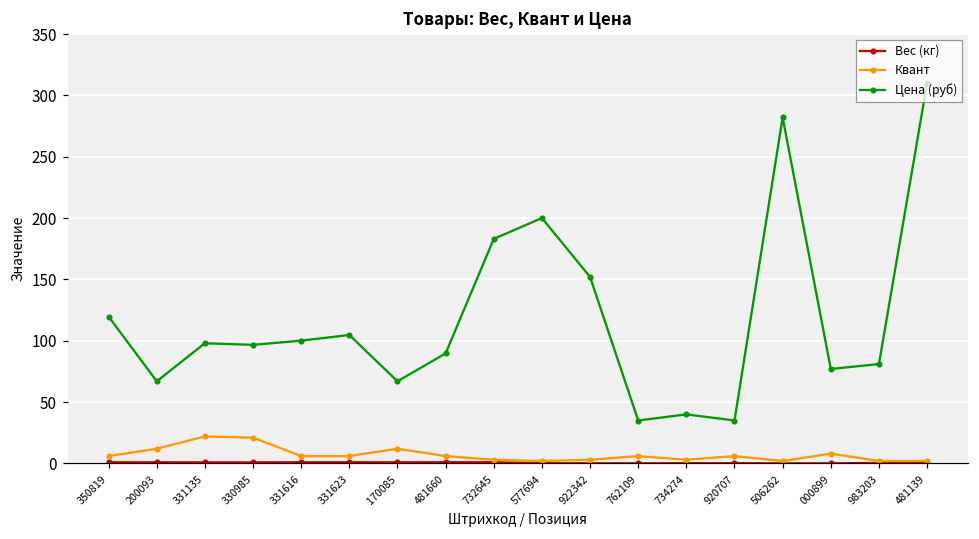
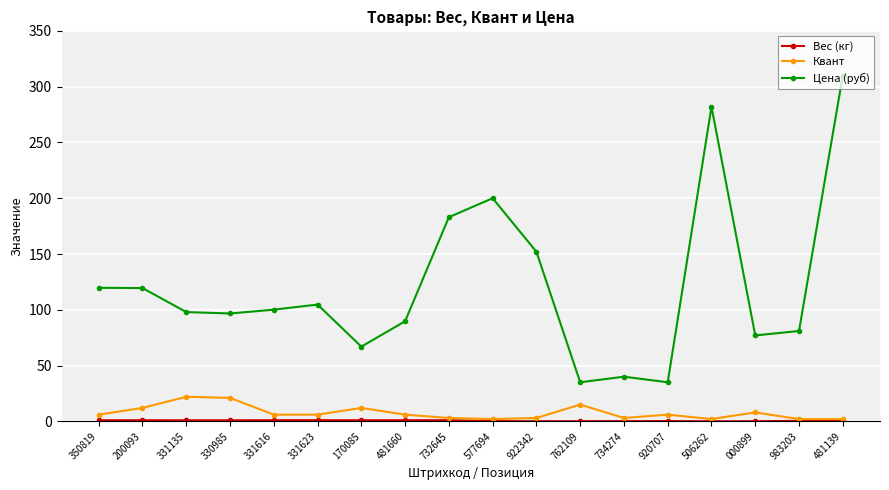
  {
    "Вес (кг)": {
      "350819": 1,
      "200093": 1,
      "331135": 1,
      "330985": 1,
      "331616": 1,
      "331623": 1,
      "170085": 1,
      "481660": 1,
      "922342": 0,
      "762109": 0,
      "734274": 0,
      "920707": 0,
      "000899": 0
    },
    "Квант": {
      "350819": 6,
      "200093": 12,
      "331135": 22,
      "330985": 21,
      "331616": 6,
      "331623": 6,
      "170085": 12,
      "481660": 6,
      "922342": 3,
-     "762109": 6,
+     "762109": 15,
      "734274": 3,
      "920707": 6,
      "000899": 8
    },
    "Цена (руб)": {
      "350819": 120,
-     "200093": 67,
+     "200093": 119,
      "331135": 98,
      "330985": 97,
      "331616": 100,
      "331623": 105,
      "170085": 67,
      "481660": 90,
      "732645": 183,
      "577694": 200,
      "922342": 152,
      "762109": 35,
      "734274": 40,
      "920707": 35,
      "506262": 282,
      "000899": 77,
      "983203": 81
    }
  }
